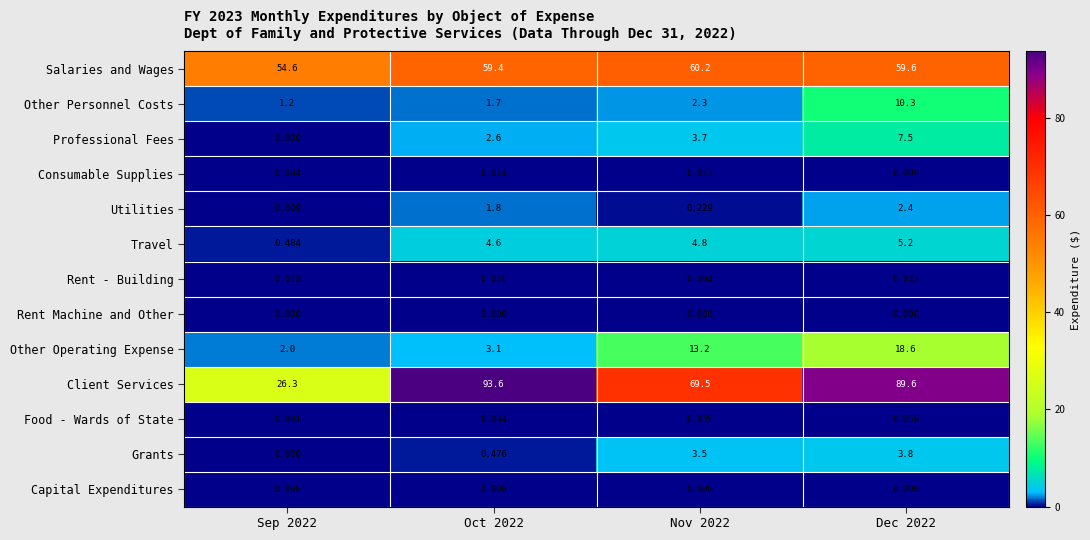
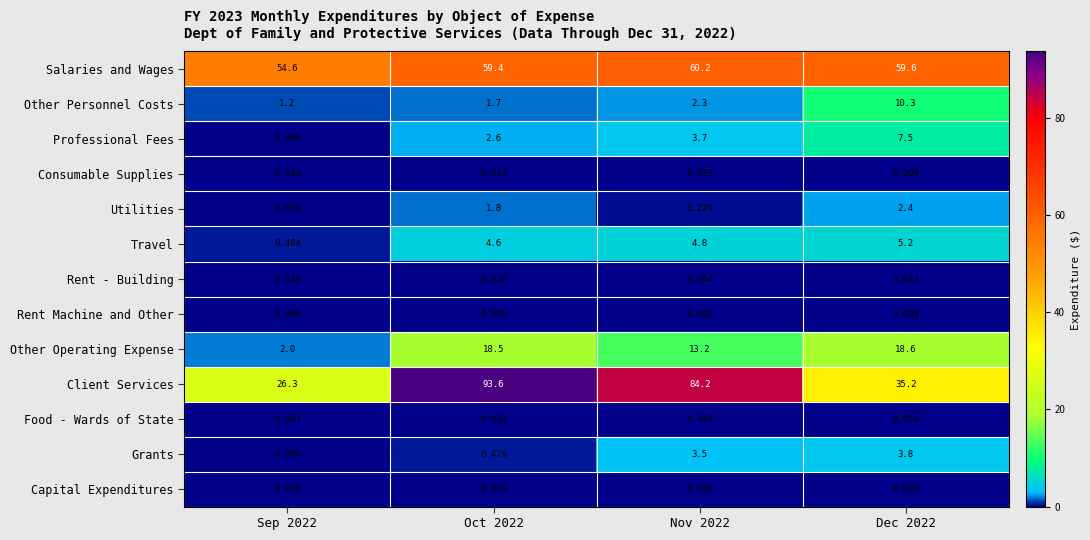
  {
    "Salaries and Wages": {
      "Sep 2022": 54.6,
      "Oct 2022": 59.4,
      "Nov 2022": 60.2,
      "Dec 2022": 59.6
    },
    "Other Personnel Costs": {
      "Sep 2022": 1.2,
      "Oct 2022": 1.7,
      "Nov 2022": 2.3,
      "Dec 2022": 10.3
    },
    "Professional Fees": {
      "Sep 2022": 0.000,
      "Oct 2022": 2.6,
      "Nov 2022": 3.7,
      "Dec 2022": 7.5
    },
    "Consumable Supplies": {
      "Sep 2022": 0.004,
      "Oct 2022": 0.014,
      "Nov 2022": 0.013,
      "Dec 2022": 0.009
    },
    "Utilities": {
      "Sep 2022": 0.009,
      "Oct 2022": 1.8,
      "Nov 2022": 0.229,
      "Dec 2022": 2.4
    },
    "Travel": {
      "Sep 2022": 0.484,
      "Oct 2022": 4.6,
      "Nov 2022": 4.8,
      "Dec 2022": 5.2
    },
    "Rent - Building": {
      "Sep 2022": 0.018,
      "Oct 2022": 0.026,
      "Nov 2022": 0.004,
      "Dec 2022": 0.043
    },
    "Rent Machine and Other": {
      "Sep 2022": 0.000,
      "Oct 2022": 0.000,
      "Nov 2022": 0.000,
      "Dec 2022": 0.008
    },
    "Other Operating Expense": {
      "Sep 2022": 2.0,
-     "Oct 2022": 3.1,
+     "Oct 2022": 18.5,
      "Nov 2022": 13.2,
      "Dec 2022": 18.6
    },
    "Client Services": {
      "Sep 2022": 26.3,
      "Oct 2022": 93.6,
-     "Nov 2022": 69.5,
-     "Dec 2022": 89.6
+     "Nov 2022": 84.2,
+     "Dec 2022": 35.2
    },
    "Food - Wards of State": {
      "Sep 2022": 0.001,
      "Oct 2022": 0.034,
      "Nov 2022": 0.039,
      "Dec 2022": 0.058
    },
    "Grants": {
      "Sep 2022": 0.000,
      "Oct 2022": 0.476,
      "Nov 2022": 3.5,
      "Dec 2022": 3.8
    },
    "Capital Expenditures": {
      "Sep 2022": 0.000,
      "Oct 2022": 0.000,
      "Nov 2022": 0.000,
      "Dec 2022": 0.000
    }
  }
